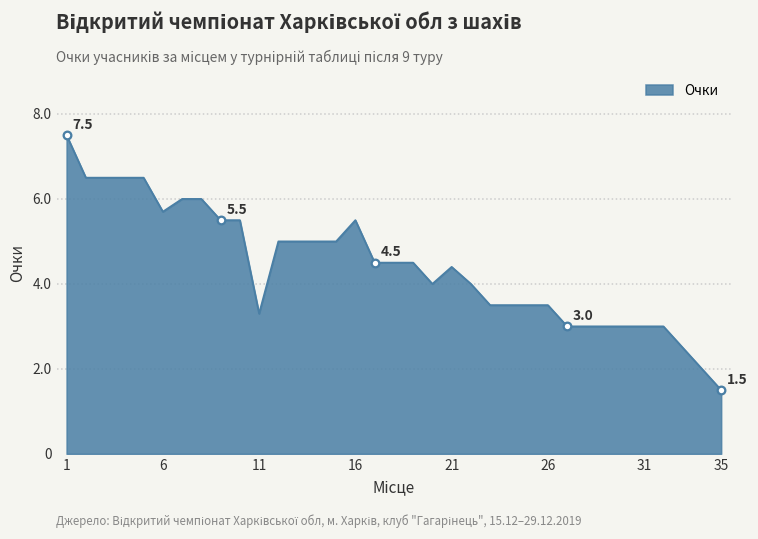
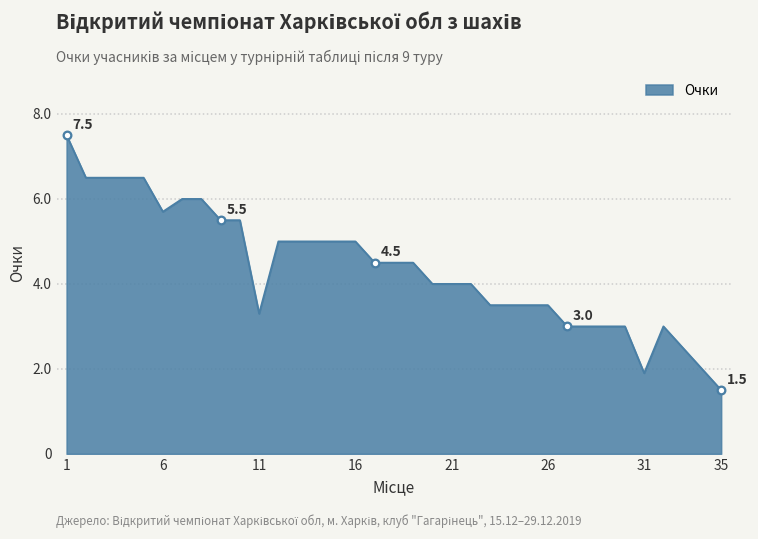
  {
    "Очки": {
      "6": 5.7,
      "11": 3.3,
-     "16": 5.5,
-     "21": 4.4,
+     "16": 5.0,
+     "21": 4.0,
      "26": 3.5,
-     "31": 3.0
+     "31": 1.9
    }
  }
